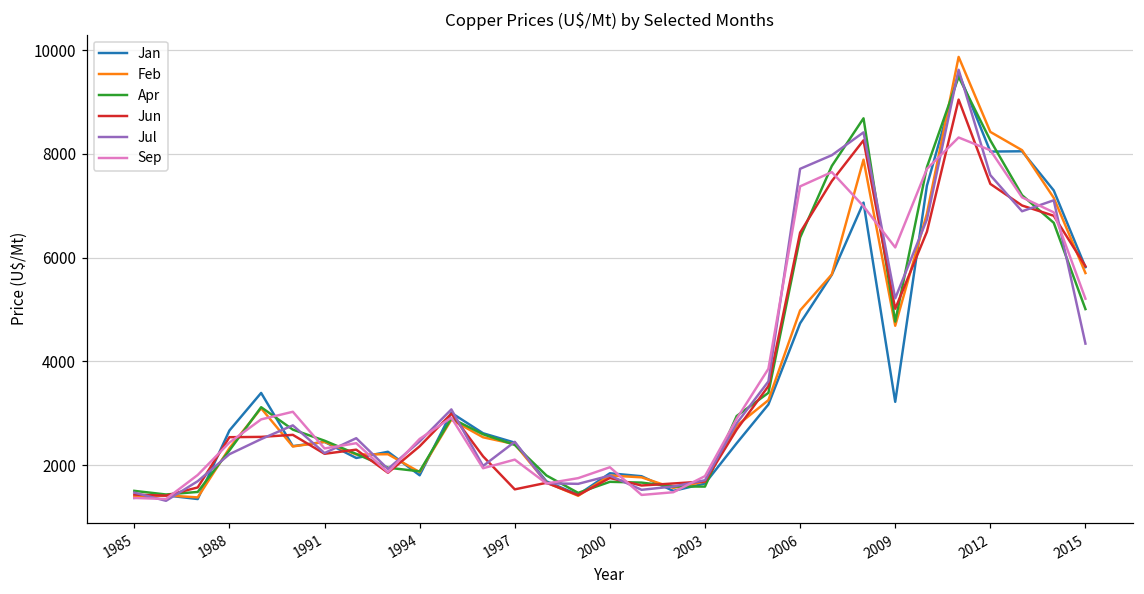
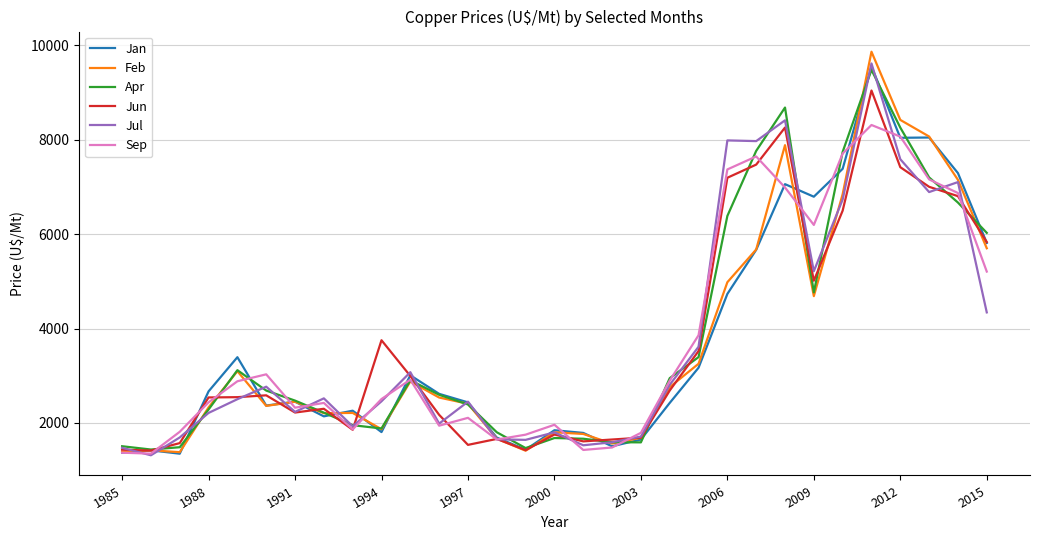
  {
    "Jan": {
      "1988": 2700,
      "1994": 1800,
      "2006": 4700,
-     "2009": 3200
+     "2009": 6800
    },
    "Feb": {
      "2006": 5000,
      "2009": 4700,
      "2012": 8400,
      "2015": 5700
    },
    "Apr": {
      "2000": 1700,
      "2003": 1600,
      "2006": 6400,
      "2009": 4800,
      "2012": 8300,
-     "2015": 5000
+     "2015": 6000
    },
    "Jun": {
      "1988": 2500,
-     "1994": 2400,
+     "1994": 3800,
      "1997": 1500,
-     "2006": 6500,
+     "2006": 7200,
      "2009": 5000,
      "2012": 7400
    },
    "Jul": {
      "1988": 2200,
-     "2006": 7700,
+     "2006": 8000,
      "2009": 5200,
      "2012": 7600,
      "2015": 4300
    },
    "Sep": {
      "1988": 2400,
      "1991": 2300,
      "1997": 2100,
      "2000": 2000,
      "2003": 1800,
      "2006": 7400,
      "2009": 6200,
      "2015": 5200
    }
  }
